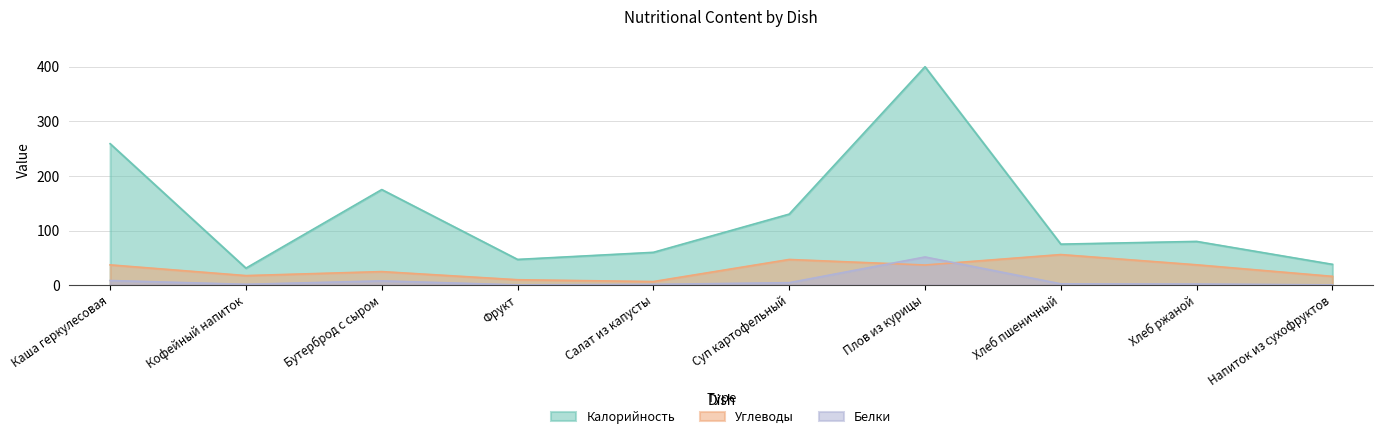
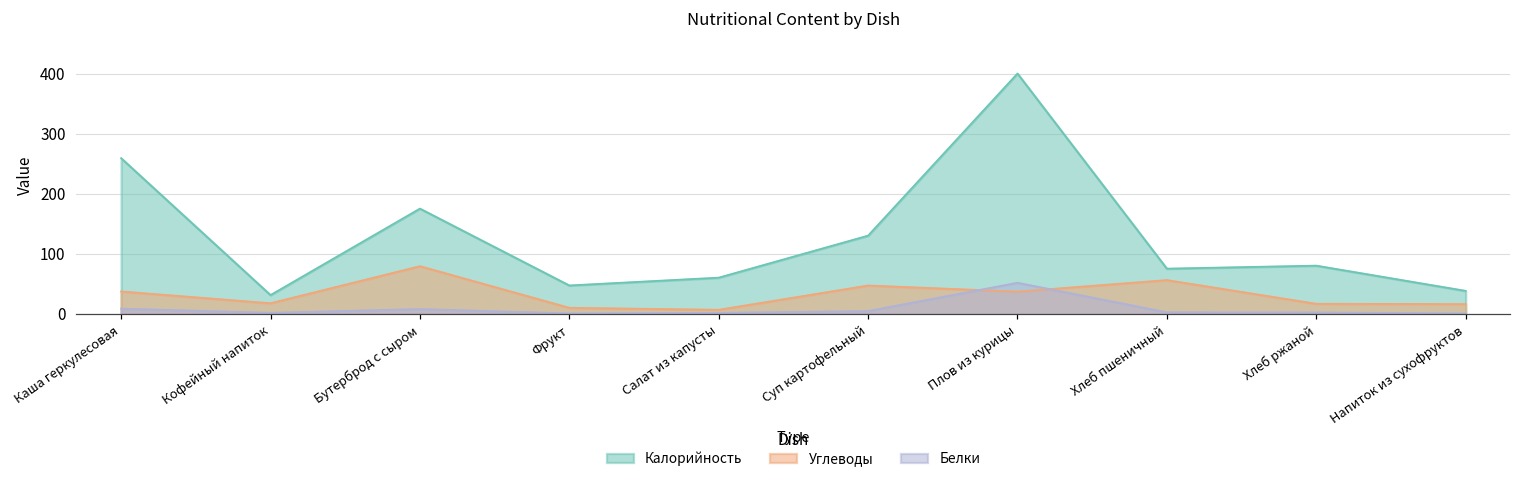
  {
    "Калорийность": {
      "Каша геркулесовая": 260,
      "Кофейный напиток": 30,
      "Бутерброд с сыром": 180,
      "Фрукт": 50,
      "Салат из капусты": 60,
      "Суп картофельный": 130,
      "Плов из курицы": 400,
      "Хлеб пшеничный": 80,
      "Хлеб ржаной": 80,
      "Напиток из сухофруктов": 40
    },
    "Углеводы": {
      "Каша геркулесовая": 40,
      "Кофейный напиток": 20,
-     "Бутерброд с сыром": 20,
+     "Бутерброд с сыром": 80,
      "Фрукт": 10,
      "Салат из капусты": 10,
      "Суп картофельный": 50,
      "Плов из курицы": 40,
      "Хлеб пшеничный": 60,
-     "Хлеб ржаной": 40,
+     "Хлеб ржаной": 20,
      "Напиток из сухофруктов": 20
    },
    "Белки": {
      "Каша геркулесовая": 10,
      "Кофейный напиток": 0,
      "Бутерброд с сыром": 10,
      "Фрукт": 0,
      "Салат из капусты": 0,
      "Суп картофельный": 0,
      "Плов из курицы": 50,
      "Хлеб пшеничный": 0,
      "Хлеб ржаной": 0,
      "Напиток из сухофруктов": 0
    }
  }
